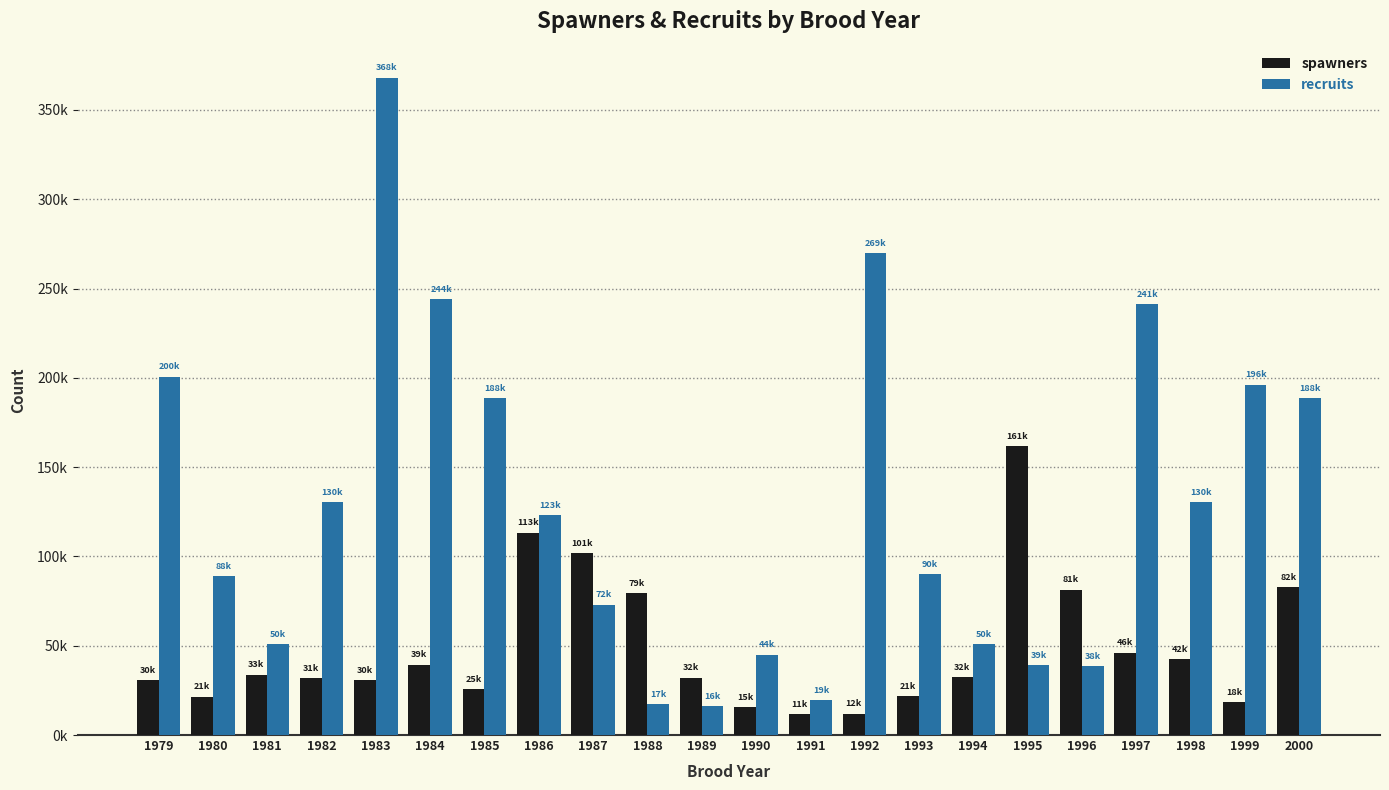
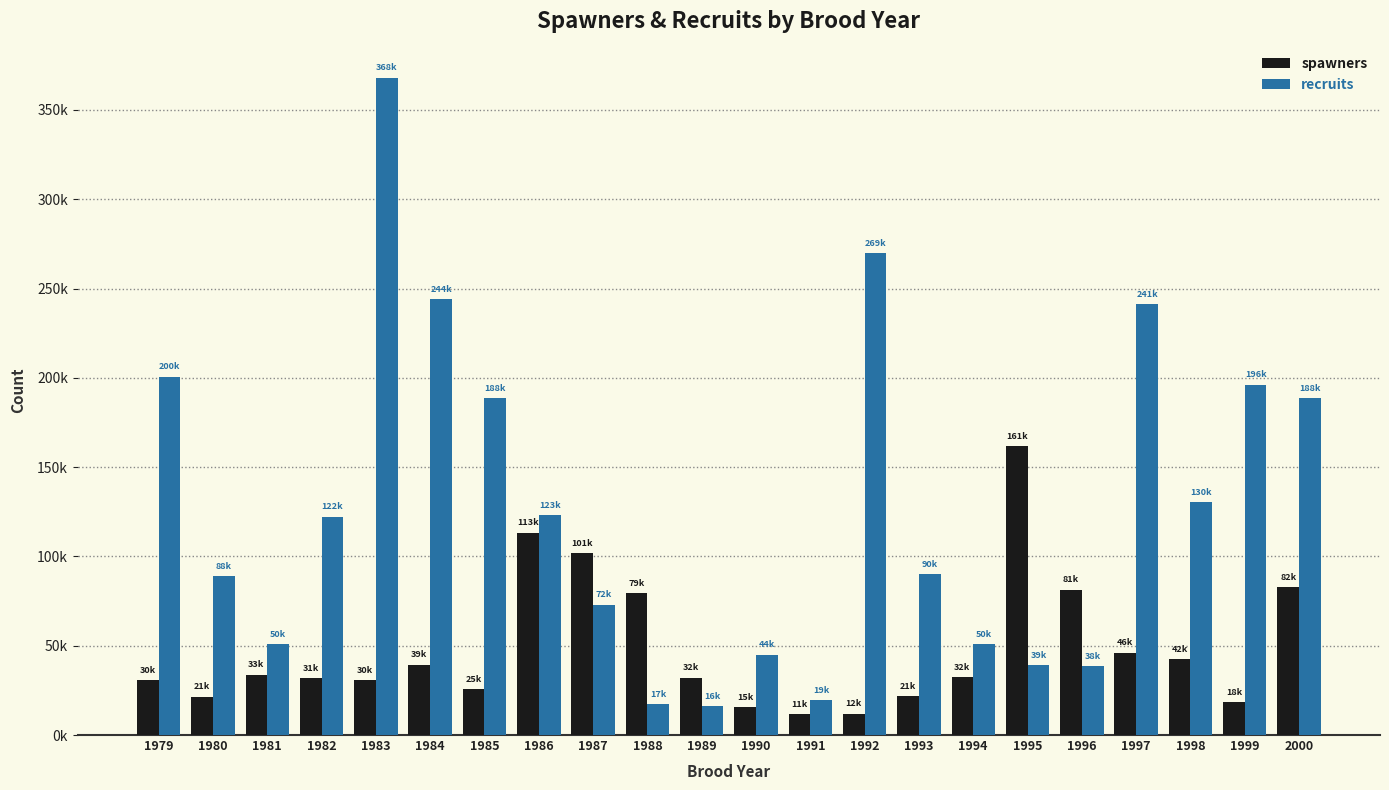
  {
    "spawners": {
      "1980": "21k",
      "1984": "39k",
      "1986": "113k",
      "1988": "79k",
      "1989": "32k",
      "1992": "12k",
      "1994": "32k",
      "1996": "81k",
      "1997": "46k",
      "1998": "42k",
      "1999": "18k"
    },
    "recruits": {
-     "1982": "130k",
+     "1982": "122k",
      "1983": "368k",
      "1984": "244k",
      "1986": "123k",
      "1988": "17k",
      "1989": "16k",
      "1993": "90k",
      "1995": "39k",
      "1996": "38k",
      "1997": "241k",
      "1998": "130k",
      "1999": "196k"
    }
  }
